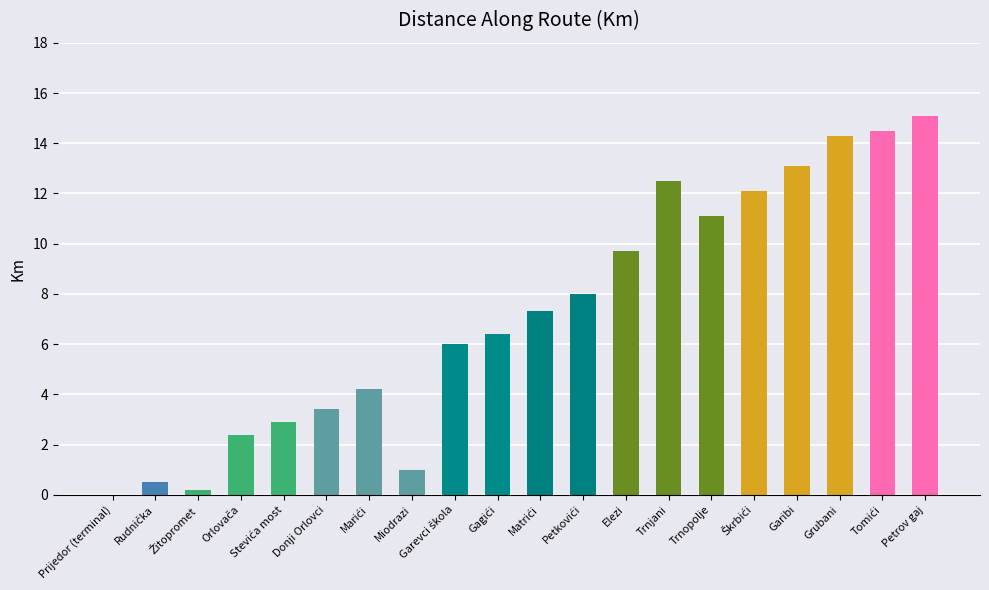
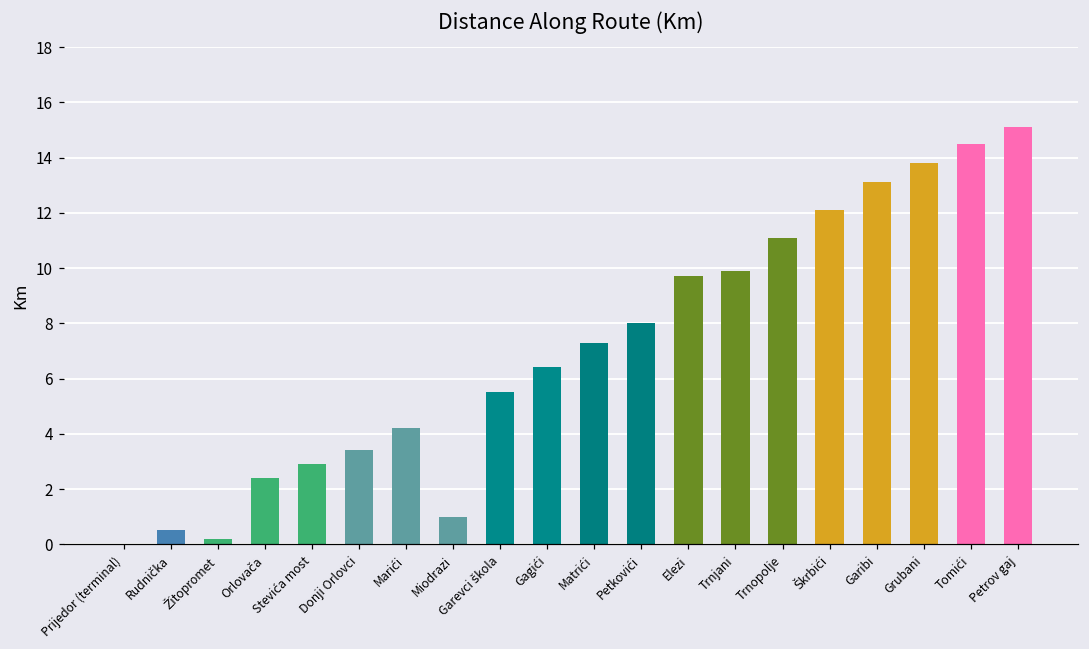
  {
    "Prijedor (terminal)": 0.0,
    "Rudnička": 0.5,
    "Žitopromet": 0.2,
    "Orlovača": 2.4,
    "Stevića most": 2.9,
    "Donji Orlovci": 3.4,
    "Marići": 4.2,
    "Miodrazi": 1.0,
-   "Garevci škola": 6.0,
+   "Garevci škola": 5.5,
    "Gagići": 6.4,
    "Matrići": 7.3,
    "Petkovići": 8.0,
    "Elezi": 9.7,
-   "Trnjani": 12.5,
+   "Trnjani": 9.9,
    "Trnopolje": 11.1,
    "Škrbići": 12.1,
    "Garibi": 13.1,
-   "Grubani": 14.3,
+   "Grubani": 13.8,
    "Tomići": 14.5,
    "Petrov gaj": 15.1
  }
